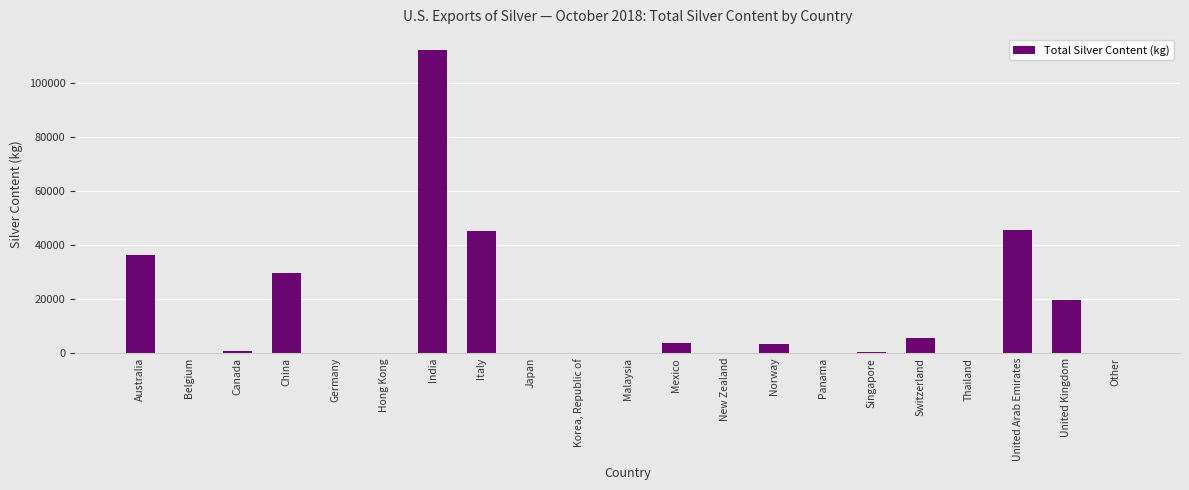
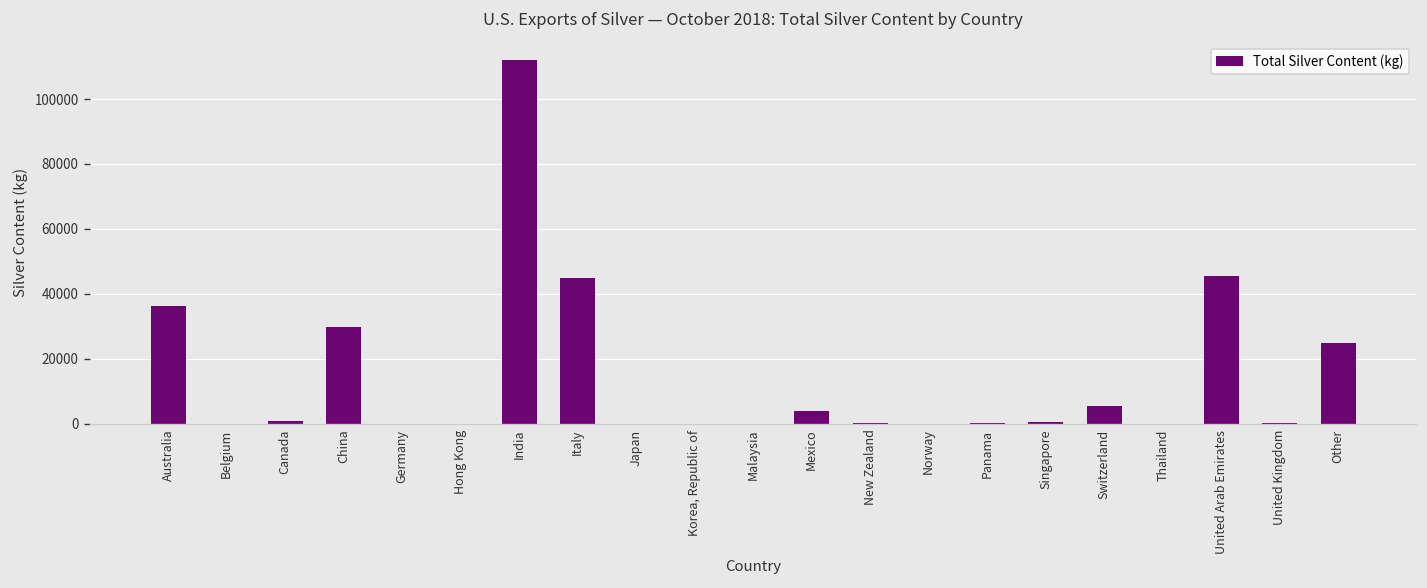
  {
    "Australia": 36000,
    "China": 30000,
    "India": 112000,
    "Italy": 45000,
    "Mexico": 4000,
-   "Norway": 3000,
+   "Norway": 0,
    "Switzerland": 5000,
    "United Arab Emirates": 46000,
-   "United Kingdom": 19000,
-   "Other": 0
+   "United Kingdom": 0,
+   "Other": 25000
  }
